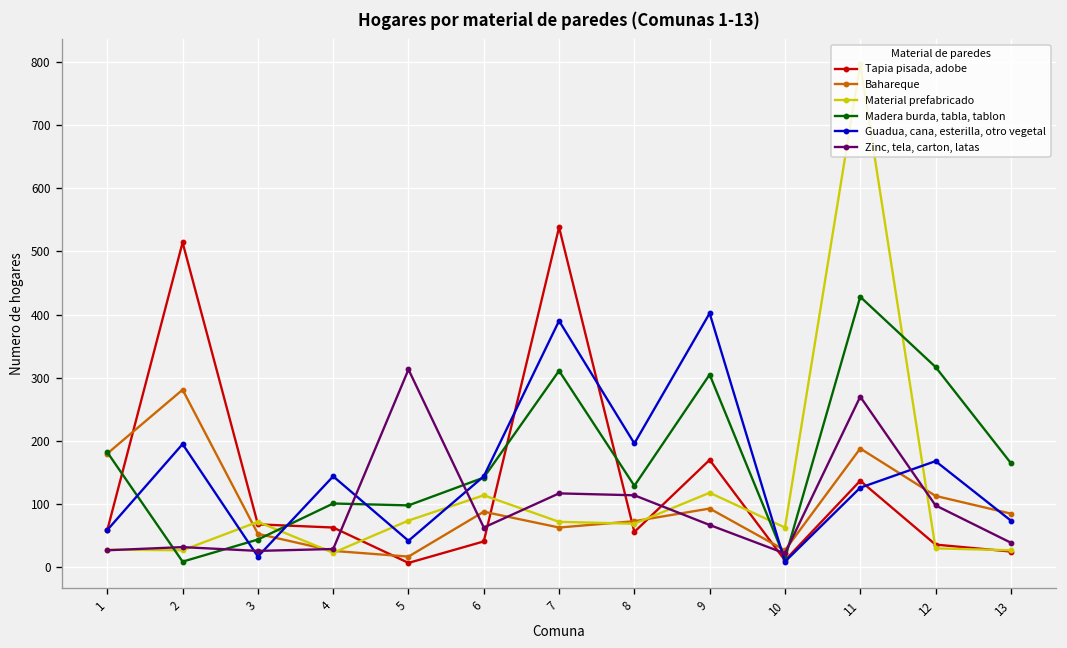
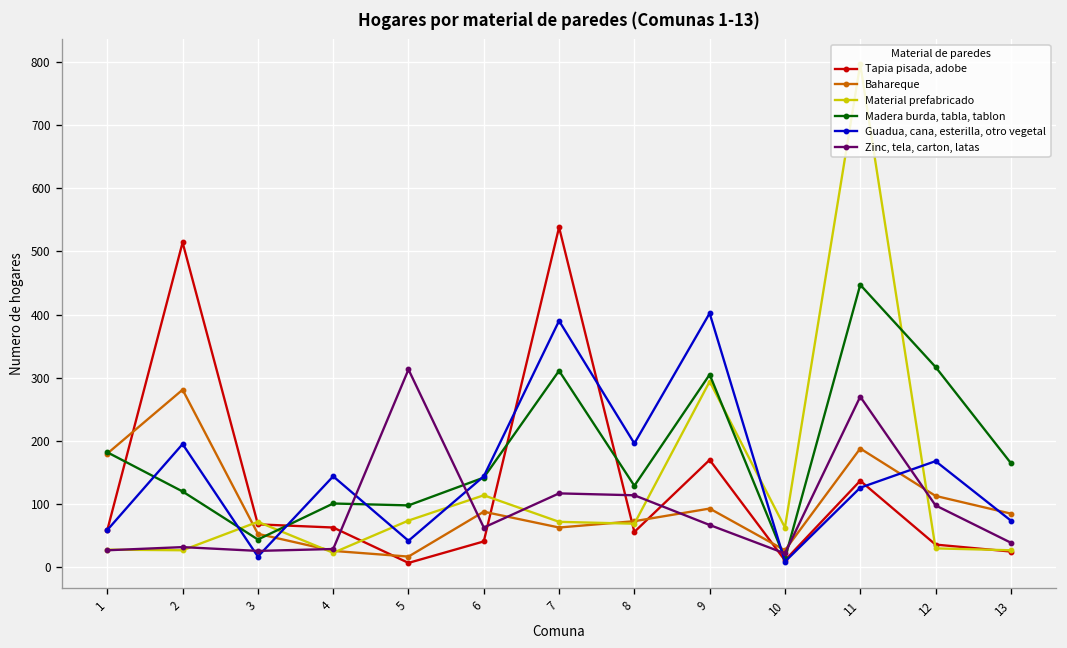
  {
    "Tapia pisada, adobe": {
      "2": 510,
      "4": 60,
      "5": 10,
      "6": 40,
      "7": 540,
      "8": 60,
      "9": 170,
      "11": 140,
      "12": 40
    },
    "Bahareque": {
      "2": 280,
      "3": 50,
      "5": 20,
      "6": 90,
      "7": 60,
      "9": 90,
      "10": 30,
      "11": 190,
      "12": 110,
      "13": 90
    },
    "Material prefabricado": {
      "2": 30,
      "5": 70,
      "6": 110,
      "7": 70,
-     "9": 120,
+     "9": 290,
      "10": 60,
      "12": 30
    },
    "Madera burda, tabla, tablon": {
-     "2": 10,
+     "2": 120,
      "3": 40,
      "4": 100,
      "5": 100,
      "7": 310,
      "8": 130,
      "9": 310,
-     "11": 430,
+     "11": 450,
      "12": 320,
      "13": 170
    },
    "Guadua, cana, esterilla, otro vegetal": {
      "2": 200,
      "3": 20,
      "4": 140,
      "5": 40,
      "7": 390,
      "8": 200,
      "9": 400,
      "11": 130,
      "12": 170,
      "13": 70
    },
    "Zinc, tela, carton, latas": {
      "2": 30,
      "3": 30,
      "5": 310,
      "6": 60,
      "7": 120,
      "8": 110,
      "9": 70,
      "10": 20,
      "11": 270,
      "12": 100,
      "13": 40
    }
  }
